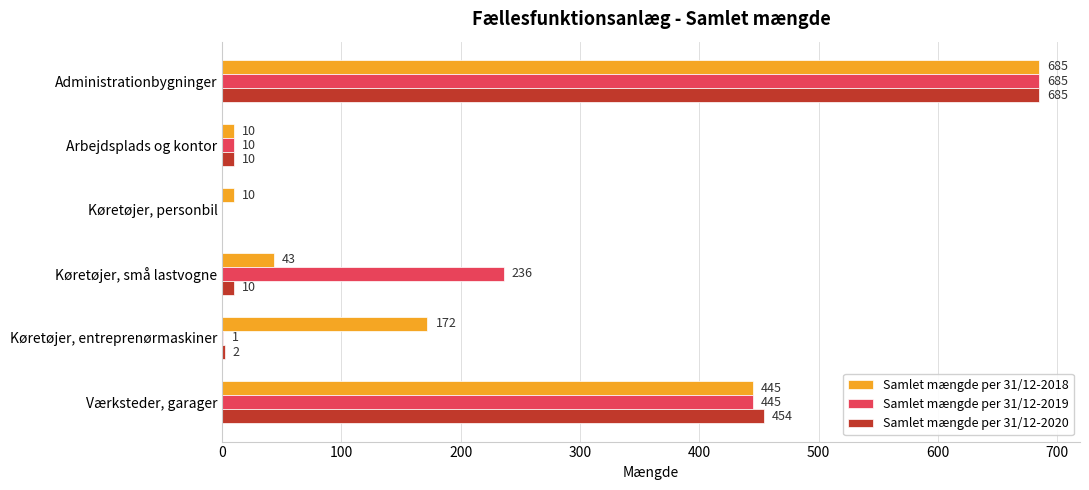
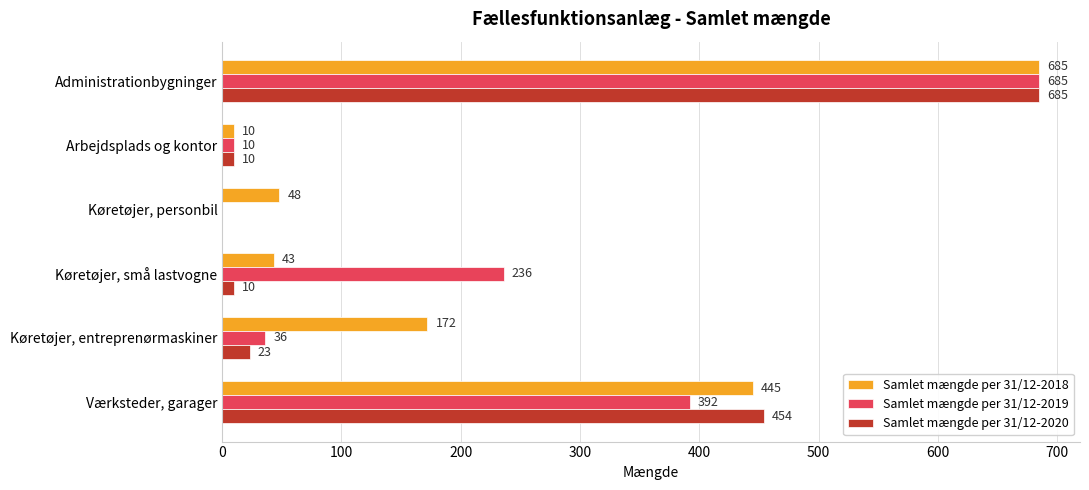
  {
    "Samlet mængde per 31/12-2018": {
      "Administrationbygninger": 685,
      "Arbejdsplads og kontor": 10,
-     "Køretøjer, personbil": 10,
+     "Køretøjer, personbil": 48,
      "Køretøjer, små lastvogne": 43,
      "Køretøjer, entreprenørmaskiner": 172,
      "Værksteder, garager": 445
    },
    "Samlet mængde per 31/12-2019": {
      "Administrationbygninger": 685,
      "Arbejdsplads og kontor": 10,
      "Køretøjer, små lastvogne": 236,
-     "Køretøjer, entreprenørmaskiner": 1,
-     "Værksteder, garager": 445
+     "Køretøjer, entreprenørmaskiner": 36,
+     "Værksteder, garager": 392
    },
    "Samlet mængde per 31/12-2020": {
      "Administrationbygninger": 685,
      "Arbejdsplads og kontor": 10,
      "Køretøjer, små lastvogne": 10,
-     "Køretøjer, entreprenørmaskiner": 2,
+     "Køretøjer, entreprenørmaskiner": 23,
      "Værksteder, garager": 454
    }
  }
